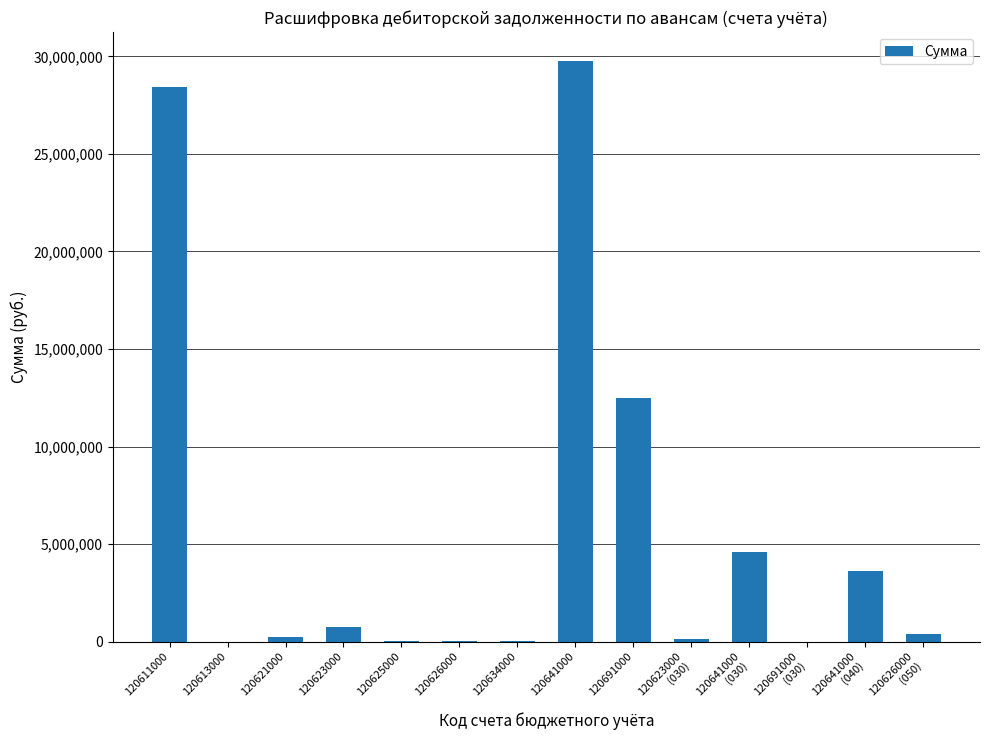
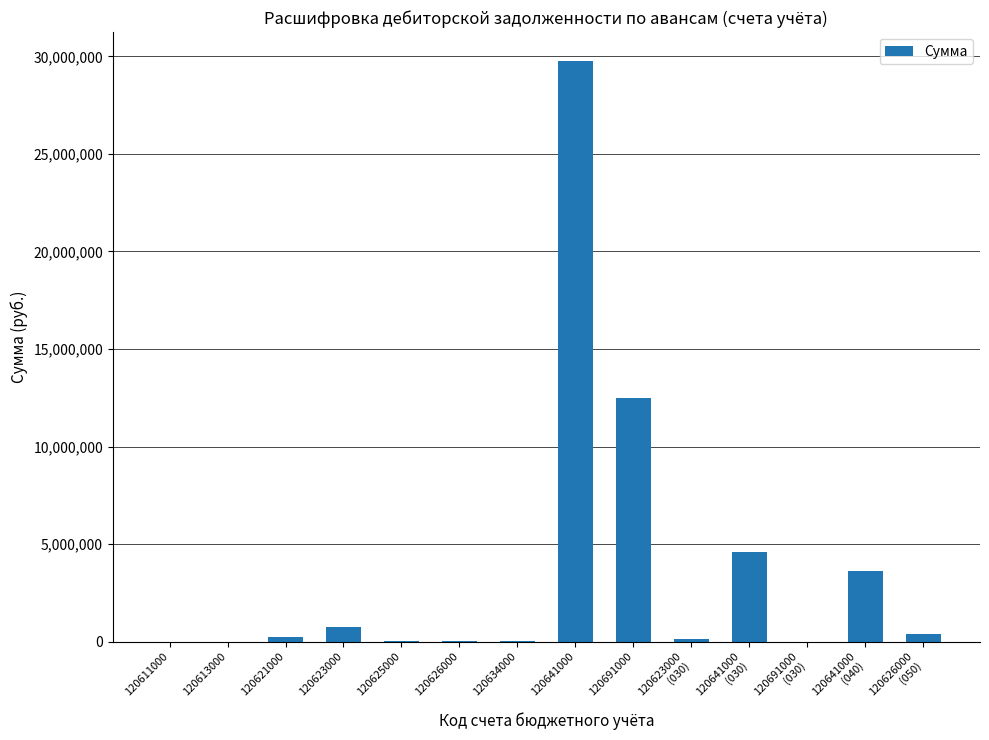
  {
-   "120611000": "28,400,000",
+   "120611000": "0",
    "120621000": "200,000",
    "120623000": "700,000",
    "120641000": "29,800,000",
    "120691000": "12,500,000",
    "120641000 (030)": "4,600,000",
    "120641000 (040)": "3,600,000",
    "120626000 (050)": "400,000"
  }
